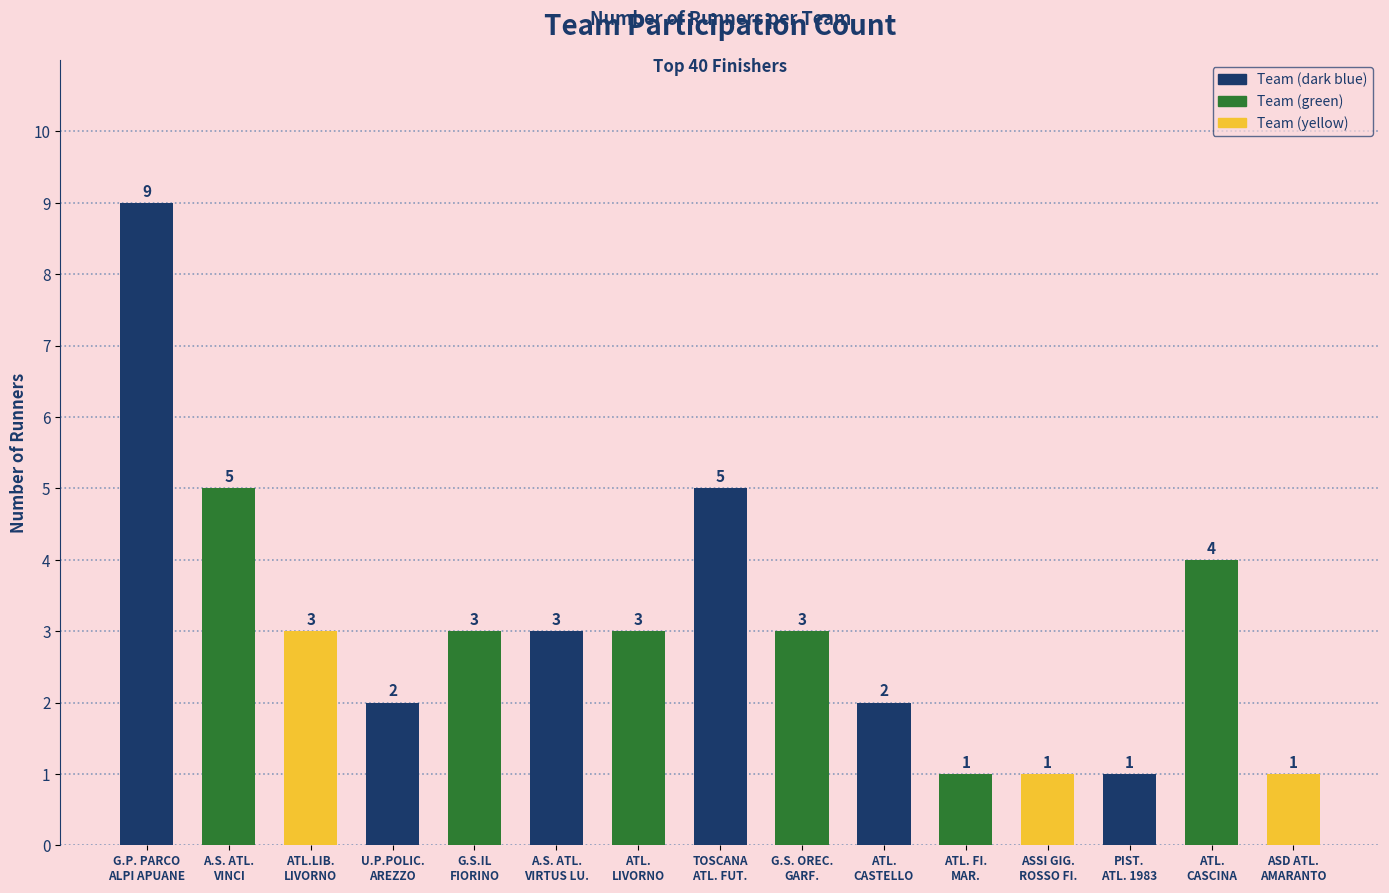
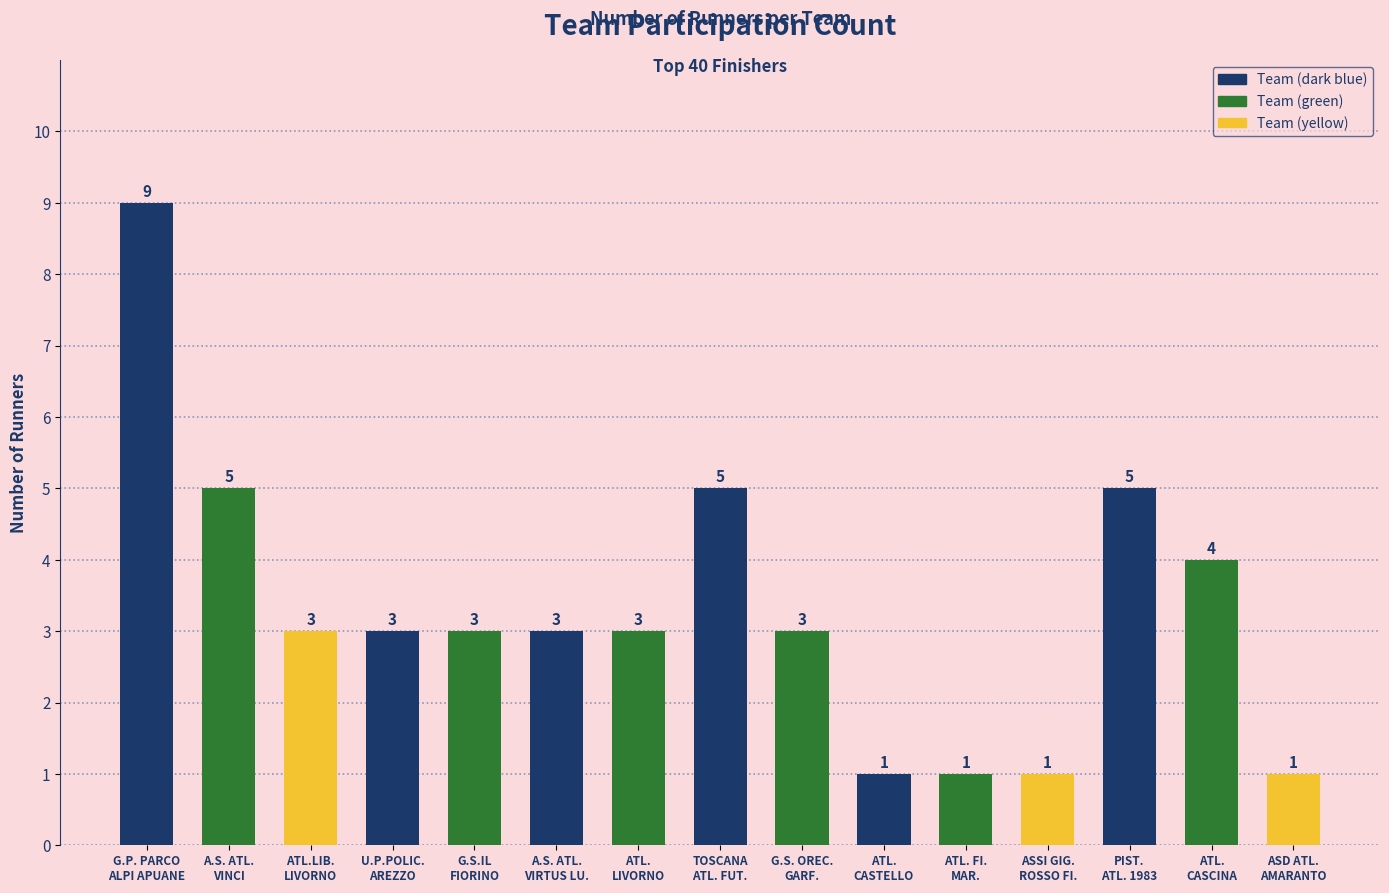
  {
    "G.P. PARCO ALPI APUANE": 9,
    "A.S. ATL. VINCI": 5,
    "ATL.LIB. LIVORNO": 3,
-   "U.P.POLIC. AREZZO": 2,
+   "U.P.POLIC. AREZZO": 3,
    "G.S.IL FIORINO": 3,
    "A.S. ATL. VIRTUS LU.": 3,
    "ATL. LIVORNO": 3,
    "TOSCANA ATL. FUT.": 5,
    "G.S. OREC. GARF.": 3,
-   "ATL. CASTELLO": 2,
+   "ATL. CASTELLO": 1,
    "ATL. FI. MAR.": 1,
    "ASSI GIG. ROSSO FI.": 1,
-   "PIST. ATL. 1983": 1,
+   "PIST. ATL. 1983": 5,
    "ATL. CASCINA": 4,
    "ASD ATL. AMARANTO": 1
  }
